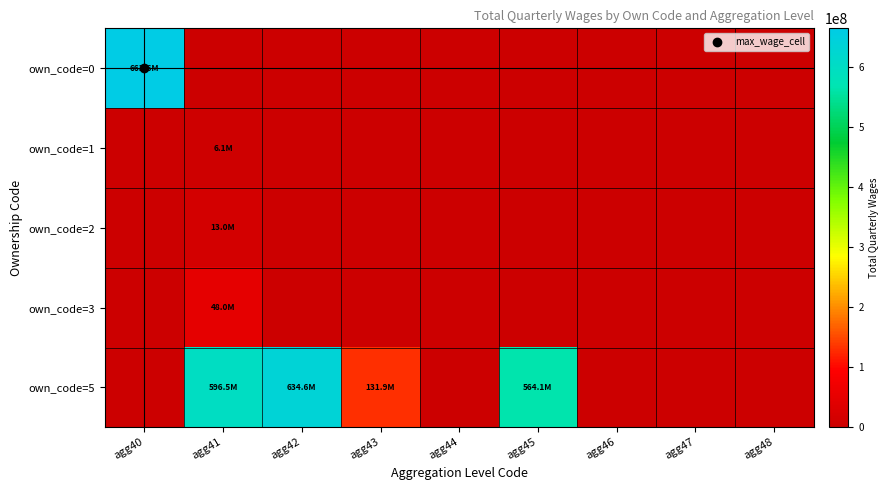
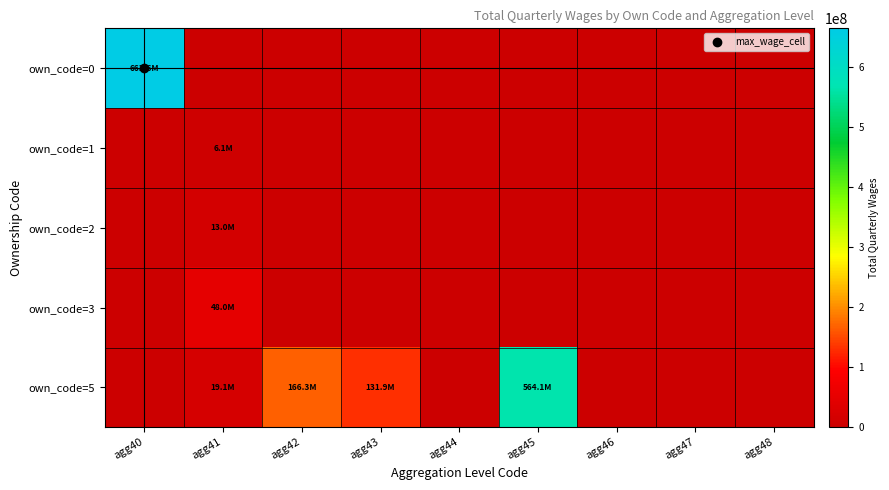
  {
    "own_code=1": {
      "agg41": "6.1M"
    },
    "own_code=2": {
      "agg41": "13.0M"
    },
    "own_code=3": {
      "agg41": "48.0M"
    },
    "own_code=5": {
-     "agg41": "596.5M",
-     "agg42": "634.6M",
+     "agg41": "19.1M",
+     "agg42": "166.3M",
      "agg43": "131.9M",
      "agg45": "564.1M"
    }
  }
